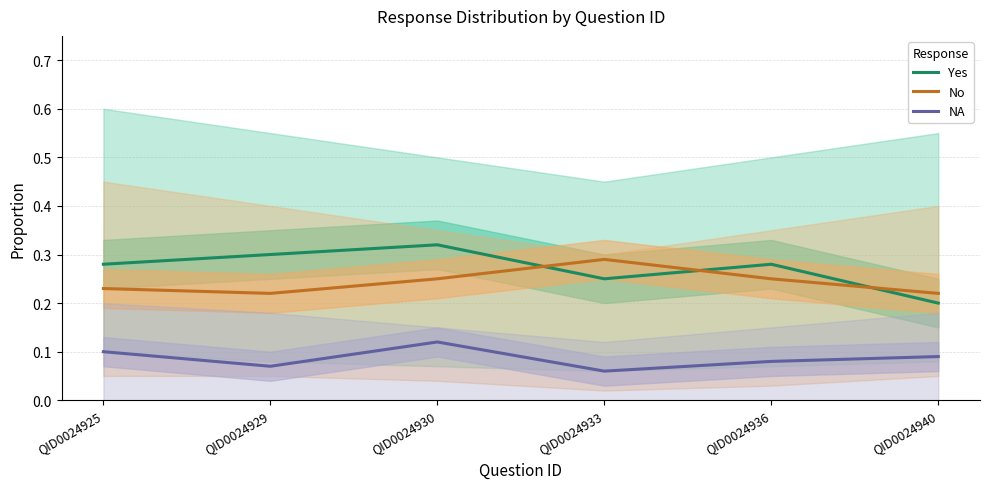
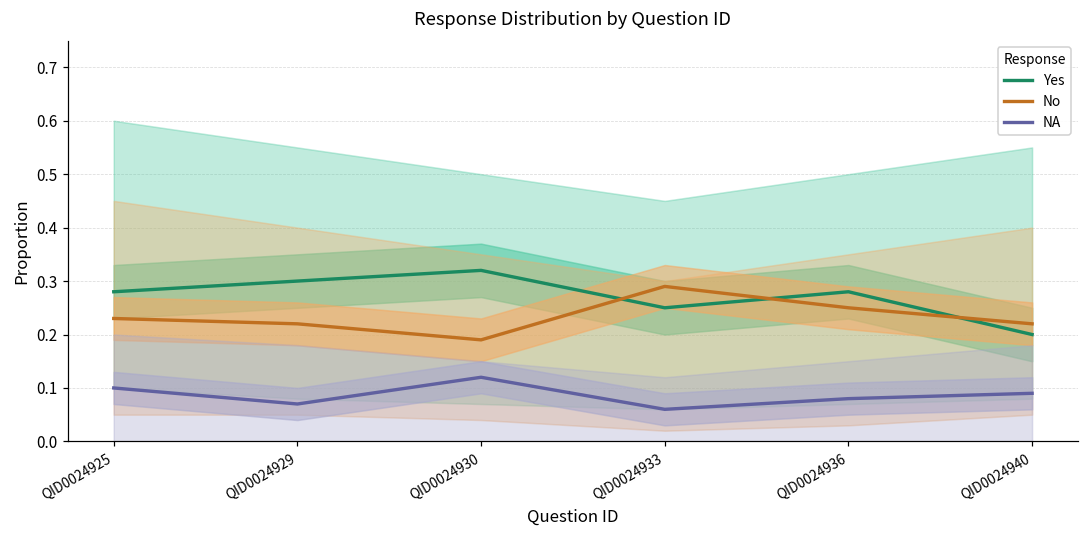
  {
    "Yes": {
      "QID0024925": 0.28,
      "QID0024929": 0.30,
      "QID0024930": 0.32,
      "QID0024933": 0.25,
      "QID0024936": 0.28,
      "QID0024940": 0.20
    },
    "No": {
      "QID0024925": 0.23,
      "QID0024929": 0.22,
-     "QID0024930": 0.25,
+     "QID0024930": 0.19,
      "QID0024933": 0.29,
      "QID0024936": 0.25,
      "QID0024940": 0.22
    },
    "NA": {
      "QID0024925": 0.10,
      "QID0024929": 0.07,
      "QID0024930": 0.12,
      "QID0024933": 0.06,
      "QID0024936": 0.08,
      "QID0024940": 0.09
    }
  }
